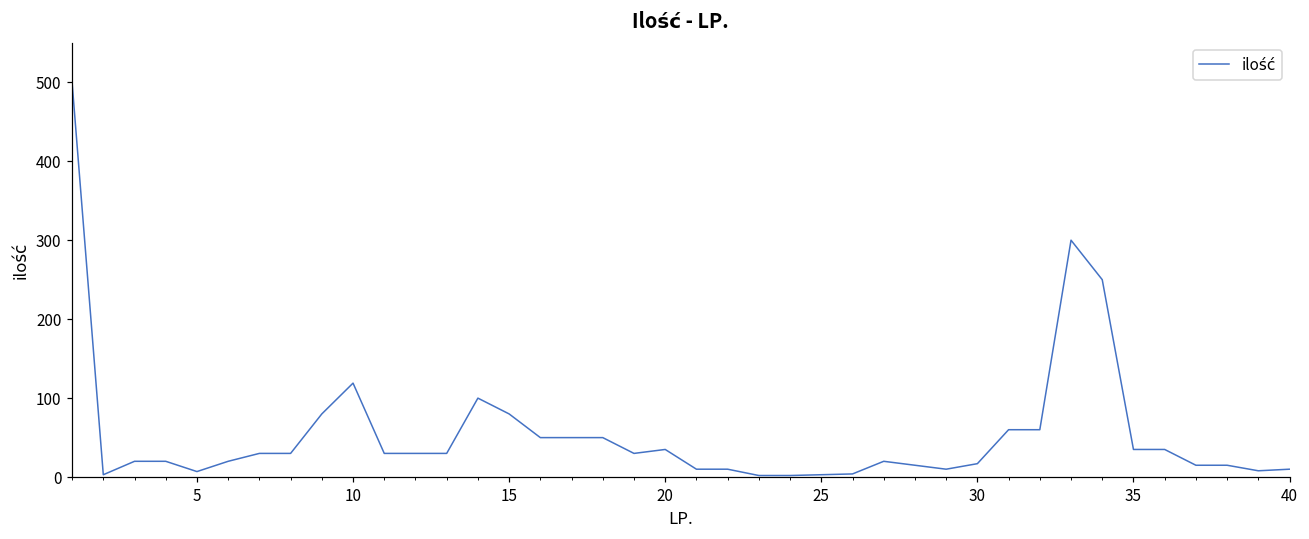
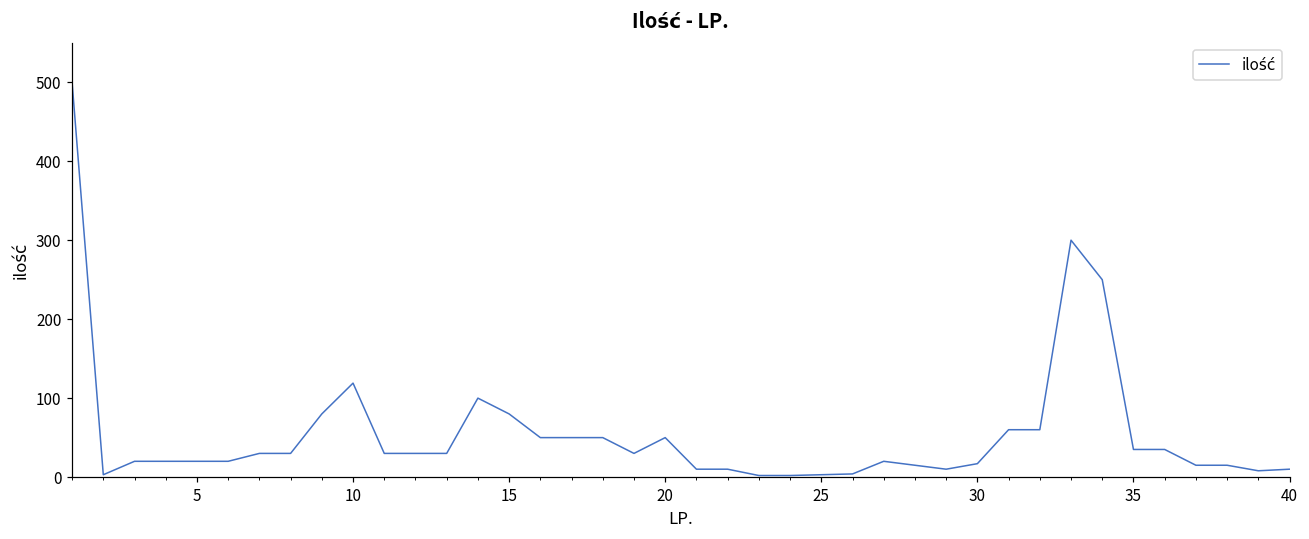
  {
-   "5": 10,
+   "5": 20,
    "10": 120,
    "15": 80,
-   "20": 40,
+   "20": 50,
    "25": 0,
    "30": 20,
    "35": 40,
    "40": 10
  }
